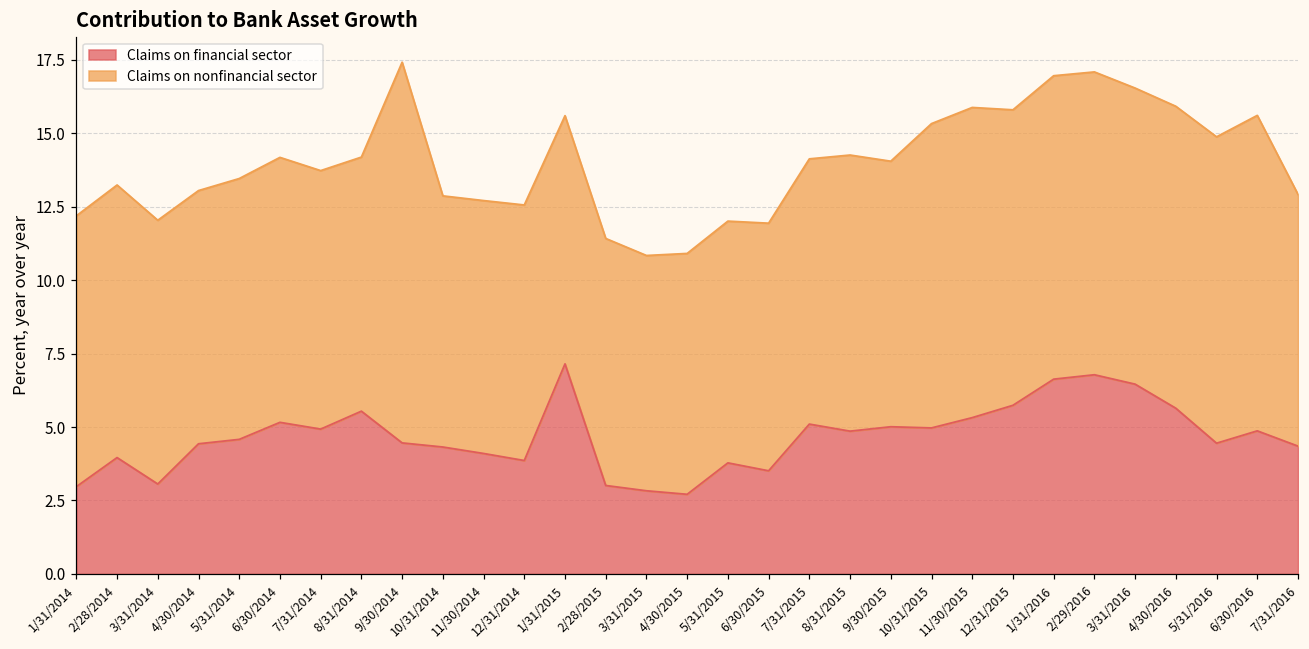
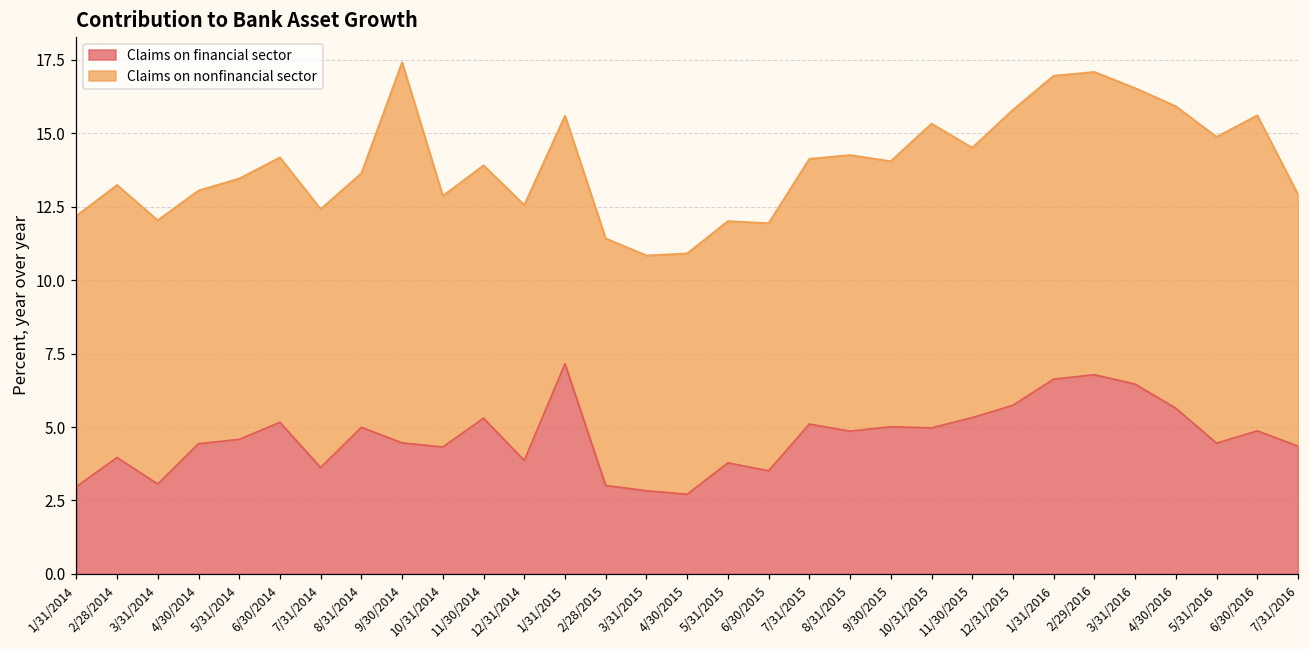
  {
    "Claims on financial sector": {
      "1/31/2014": 3.0,
      "2/28/2014": 4.0,
      "3/31/2014": 3.1,
      "4/30/2014": 4.4,
      "5/31/2014": 4.6,
      "6/30/2014": 5.2,
-     "7/31/2014": 4.9,
-     "8/31/2014": 5.5,
+     "7/31/2014": 3.6,
+     "8/31/2014": 5.0,
      "9/30/2014": 4.5,
      "10/31/2014": 4.3,
-     "11/30/2014": 4.1,
+     "11/30/2014": 5.3,
      "12/31/2014": 3.9,
      "1/31/2015": 7.2,
      "2/28/2015": 3.0,
      "3/31/2015": 2.8,
      "4/30/2015": 2.7,
      "5/31/2015": 3.8,
      "6/30/2015": 3.5,
      "7/31/2015": 5.1,
      "8/31/2015": 4.9,
      "9/30/2015": 5.0,
      "10/31/2015": 5.0,
      "11/30/2015": 5.3,
      "12/31/2015": 5.7,
      "1/31/2016": 6.6,
      "2/29/2016": 6.8,
      "3/31/2016": 6.5,
      "4/30/2016": 5.6,
      "5/31/2016": 4.5,
      "6/30/2016": 4.9,
      "7/31/2016": 4.4
    },
    "Claims on nonfinancial sector": {
      "1/31/2014": 9.2,
      "2/28/2014": 9.3,
      "3/31/2014": 9.0,
      "4/30/2014": 8.6,
      "5/31/2014": 8.9,
      "6/30/2014": 9.0,
      "7/31/2014": 8.8,
      "8/31/2014": 8.7,
      "9/30/2014": 13.0,
      "10/31/2014": 8.6,
      "11/30/2014": 8.6,
      "12/31/2014": 8.7,
      "1/31/2015": 8.5,
      "2/28/2015": 8.4,
      "3/31/2015": 8.0,
      "4/30/2015": 8.2,
      "5/31/2015": 8.2,
      "6/30/2015": 8.4,
      "7/31/2015": 9.0,
      "8/31/2015": 9.4,
      "9/30/2015": 9.0,
      "10/31/2015": 10.4,
-     "11/30/2015": 10.6,
+     "11/30/2015": 9.2,
      "12/31/2015": 10.1,
      "1/31/2016": 10.3,
      "2/29/2016": 10.3,
      "3/31/2016": 10.1,
      "4/30/2016": 10.3,
      "5/31/2016": 10.4,
      "6/30/2016": 10.7,
      "7/31/2016": 8.6
    }
  }
